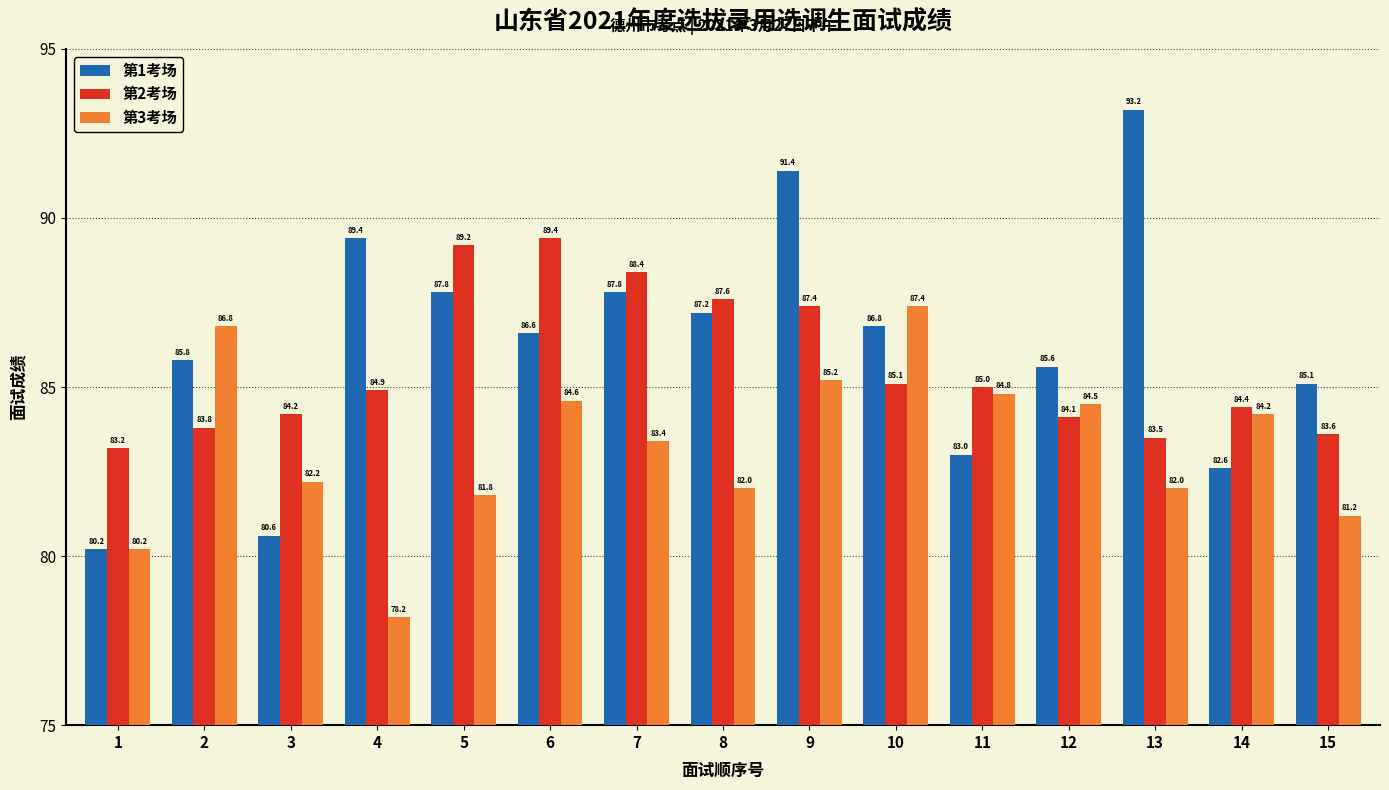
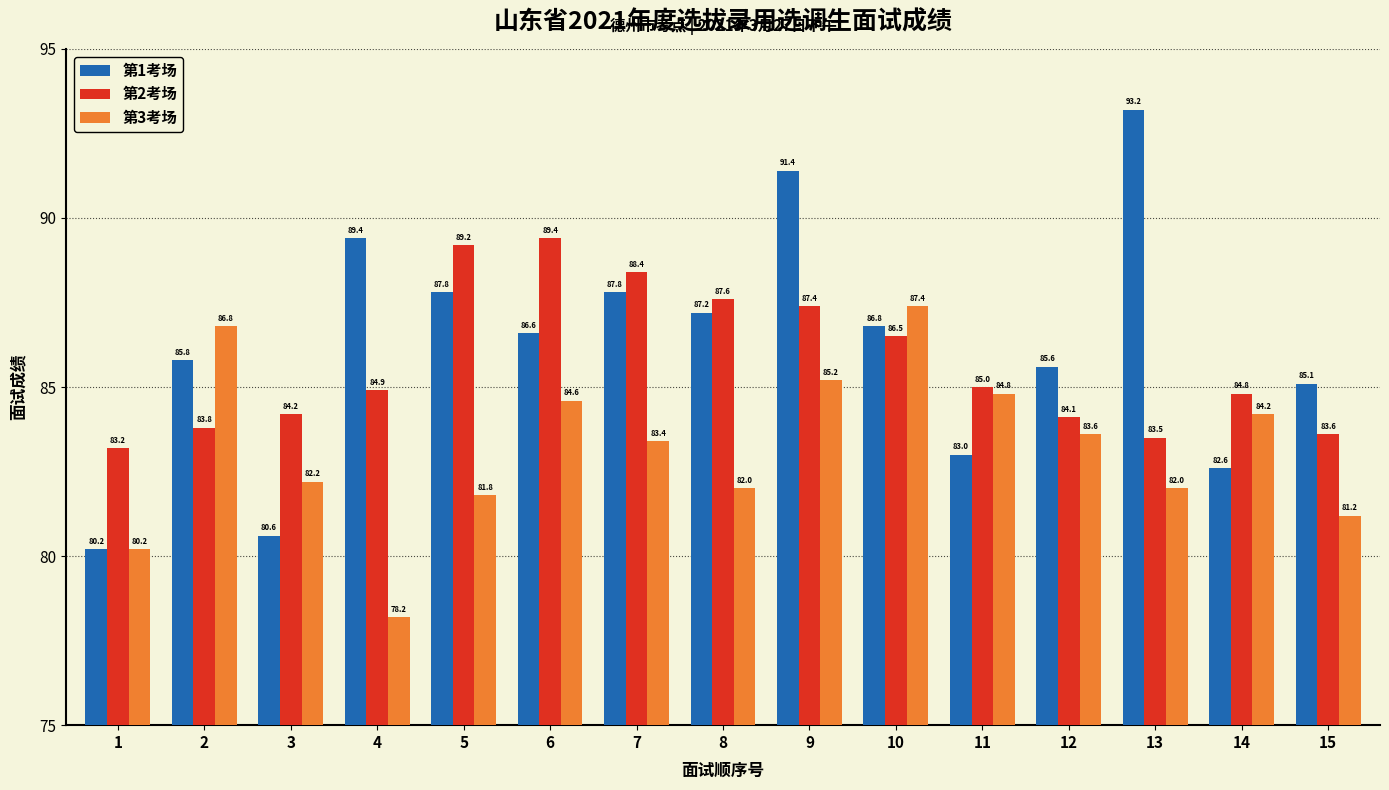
  {
    "第1考场": {
      "1": 80.2,
      "2": 85.8,
      "3": 80.6,
      "4": 89.4,
      "5": 87.8,
      "6": 86.6,
      "7": 87.8,
      "8": 87.2,
      "9": 91.4,
      "10": 86.8,
      "11": 83.0,
      "12": 85.6,
      "13": 93.2,
      "14": 82.6,
      "15": 85.1
    },
    "第2考场": {
      "1": 83.2,
      "2": 83.8,
      "3": 84.2,
      "4": 84.9,
      "5": 89.2,
      "6": 89.4,
      "7": 88.4,
      "8": 87.6,
      "9": 87.4,
-     "10": 85.1,
+     "10": 86.5,
      "11": 85.0,
      "12": 84.1,
      "13": 83.5,
-     "14": 84.4,
+     "14": 84.8,
      "15": 83.6
    },
    "第3考场": {
      "1": 80.2,
      "2": 86.8,
      "3": 82.2,
      "4": 78.2,
      "5": 81.8,
      "6": 84.6,
      "7": 83.4,
      "8": 82.0,
      "9": 85.2,
      "10": 87.4,
      "11": 84.8,
-     "12": 84.5,
+     "12": 83.6,
      "13": 82.0,
      "14": 84.2,
      "15": 81.2
    }
  }
